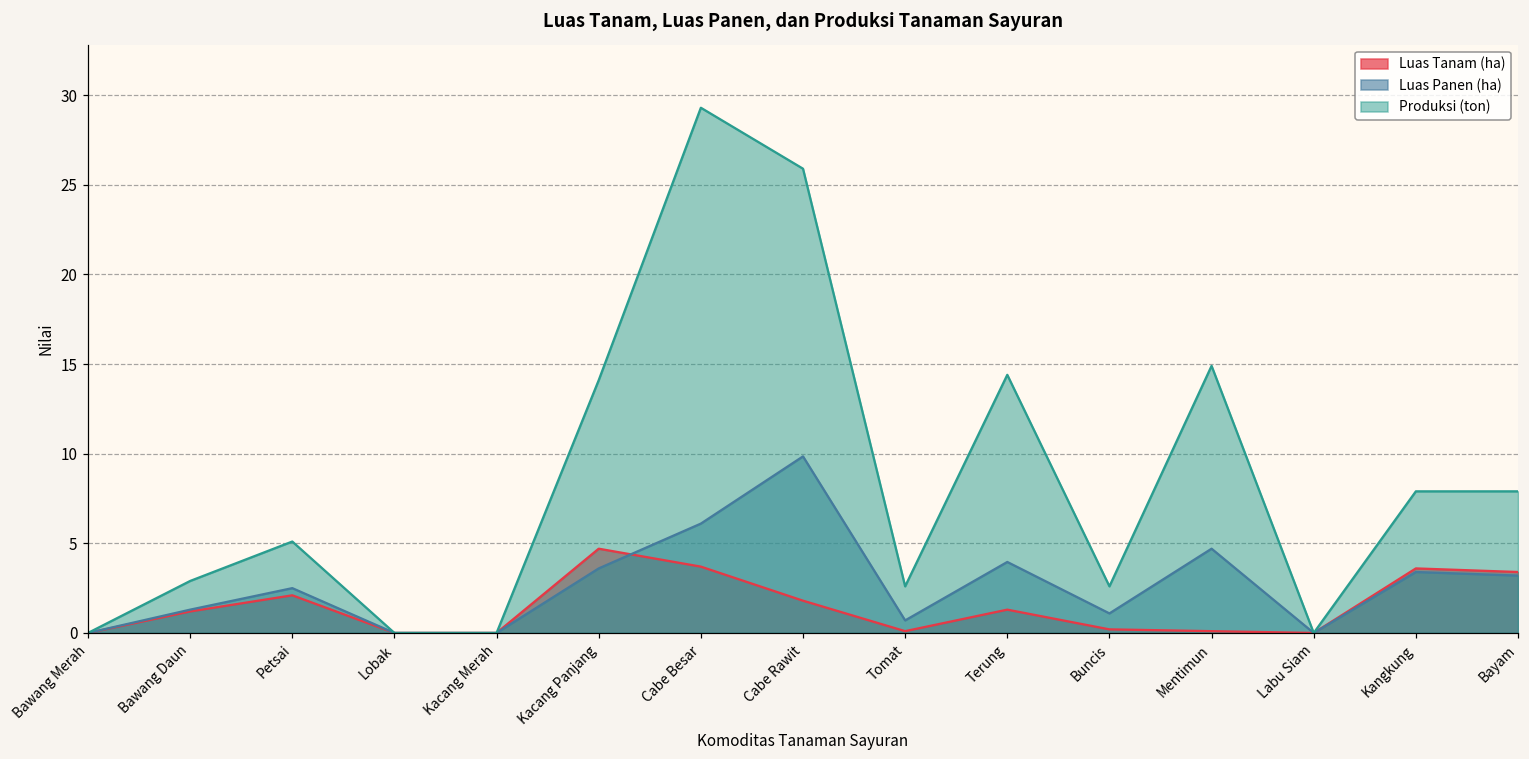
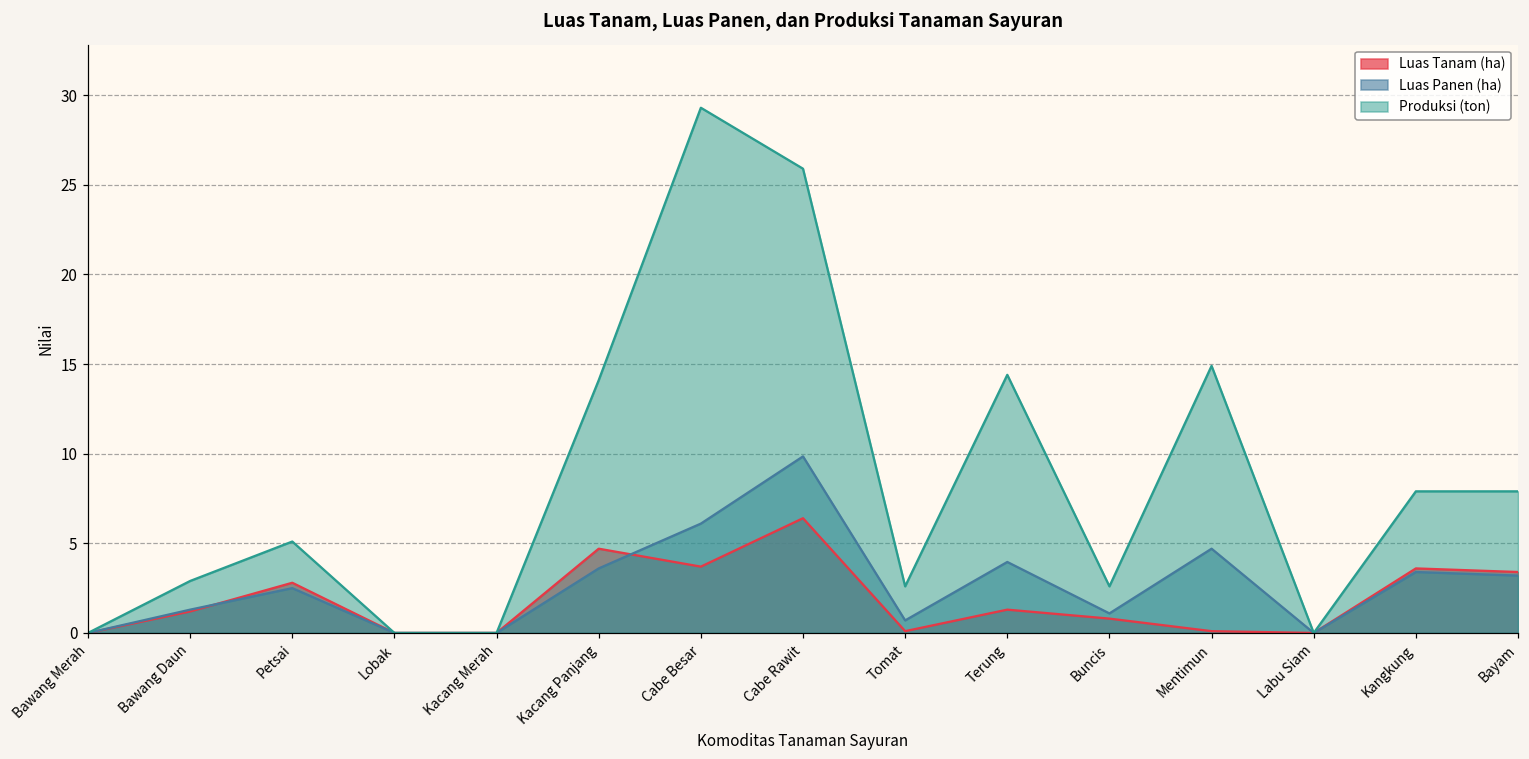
  {
    "Luas Tanam (ha)": {
-     "Petsai": 2.1,
+     "Petsai": 2.8,
      "Kacang Panjang": 4.7,
      "Cabe Besar": 3.7,
-     "Cabe Rawit": 1.8,
+     "Cabe Rawit": 6.4,
      "Tomat": 0.1,
      "Terung": 1.3,
-     "Buncis": 0.2,
+     "Buncis": 0.8,
      "Mentimun": 0.1,
      "Kangkung": 3.6,
      "Bayam": 3.4
    }
  }
